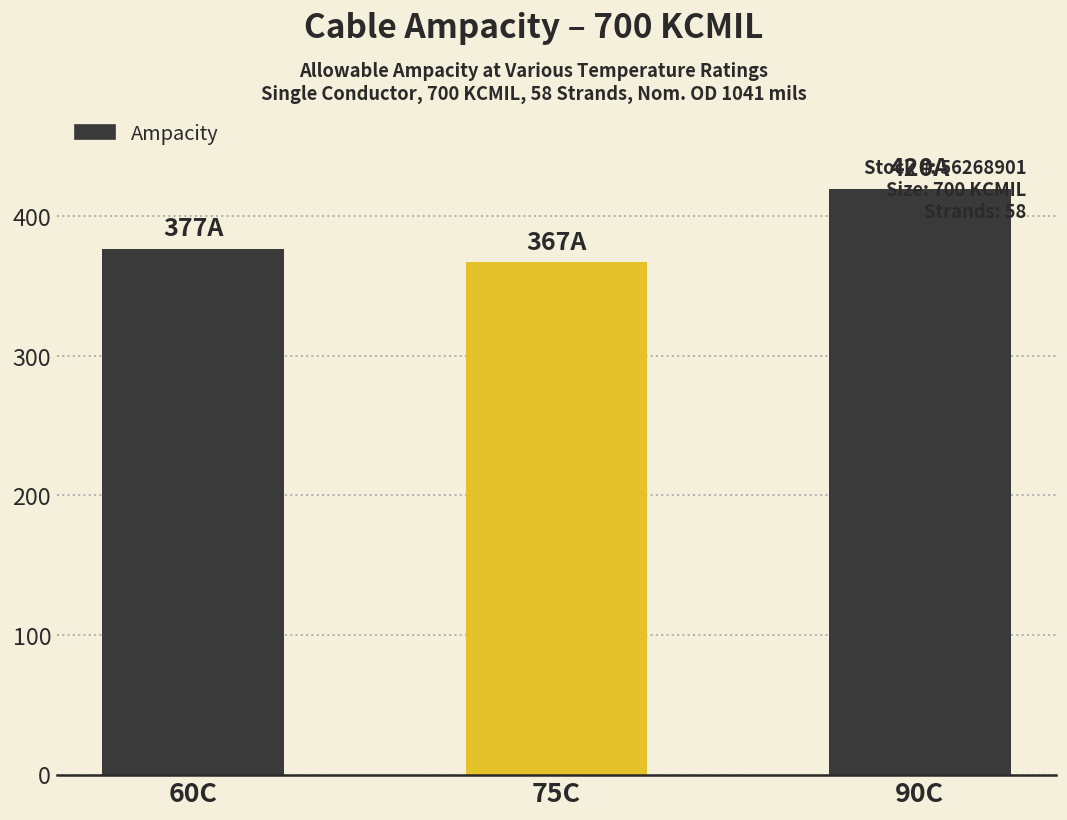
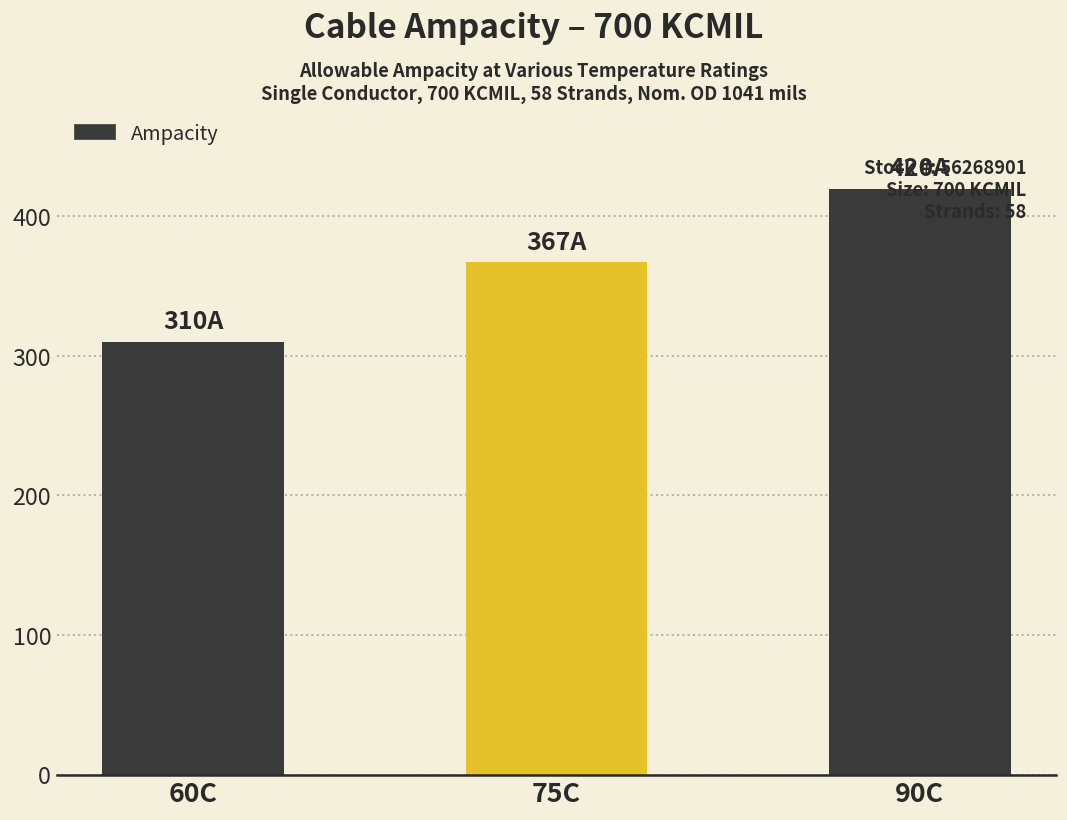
  {
-   "60C": "377A",
+   "60C": "310A",
    "75C": "367A",
    "90C": "420A"
  }
